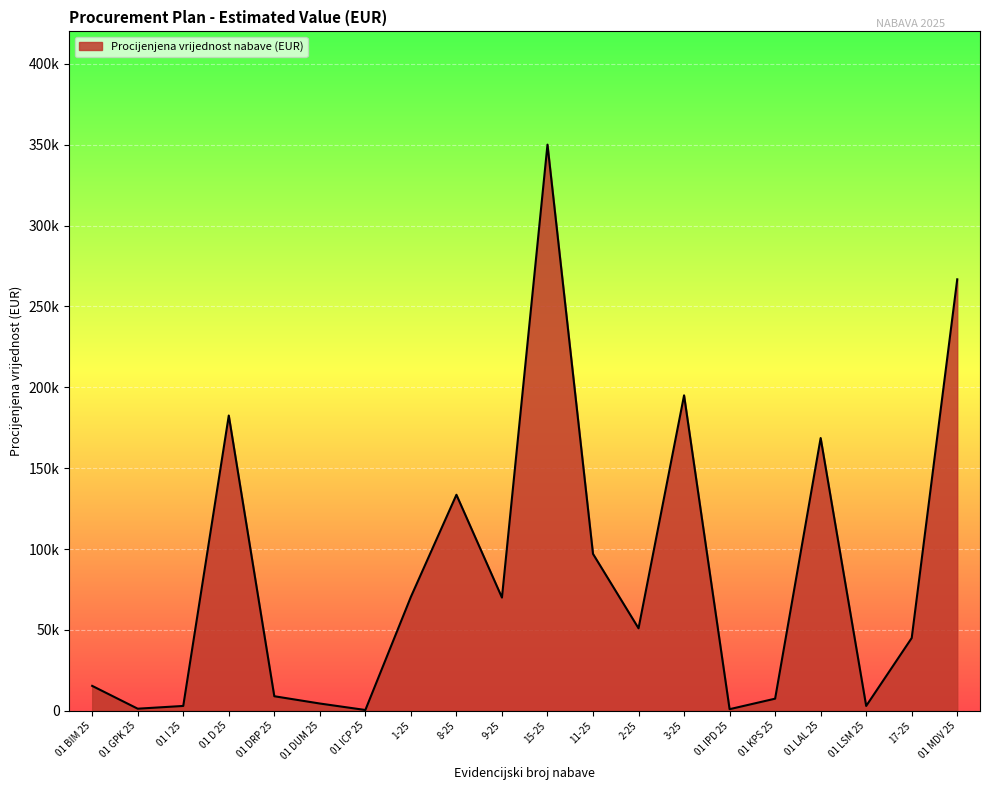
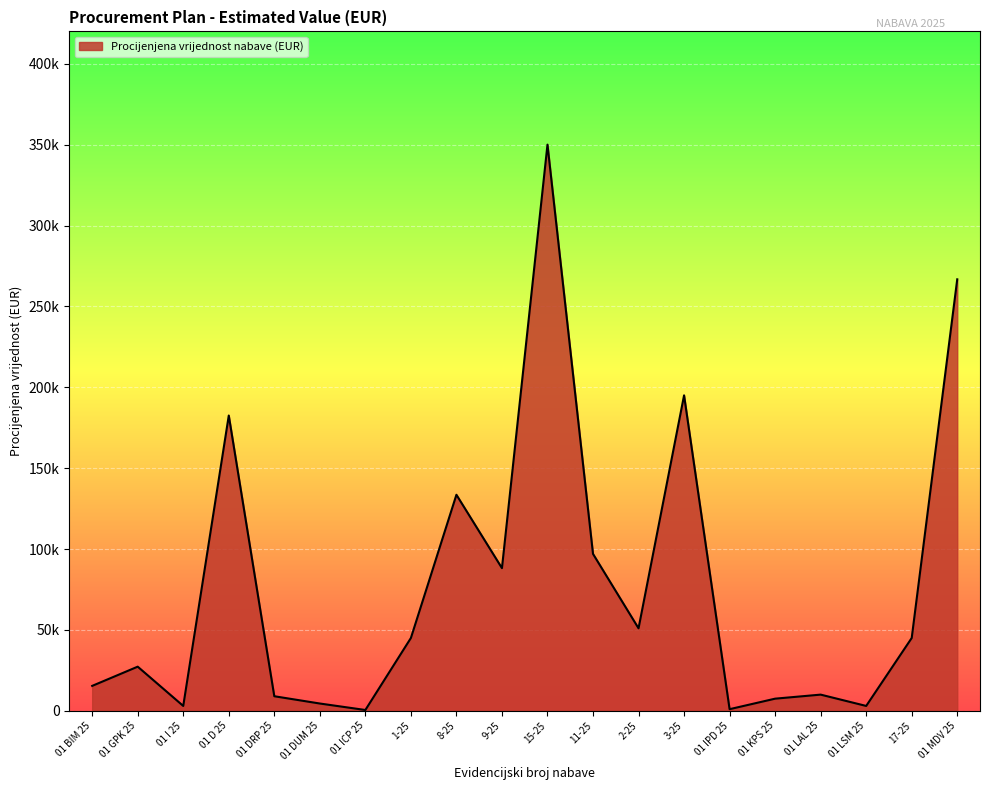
  {
    "01 BIM 25": 15000,
-   "01 GPK 25": 1000,
+   "01 GPK 25": 27000,
    "01 I 25": 3000,
    "01 D 25": 183000,
    "01 DRP 25": 9000,
    "01 DUM 25": 5000,
    "01 ICP 25": 1000,
-   "1-25": 70000,
+   "1-25": 45000,
    "8-25": 134000,
-   "9-25": 70000,
+   "9-25": 88000,
    "15-25": 350000,
    "11-25": 97000,
    "2-25": 51000,
    "3-25": 195000,
    "01 IPD 25": 1000,
    "01 KPS 25": 8000,
-   "01 LAL 25": 169000,
+   "01 LAL 25": 10000,
    "01 LSM 25": 3000,
    "17-25": 45000,
    "01 MDV 25": 267000
  }
